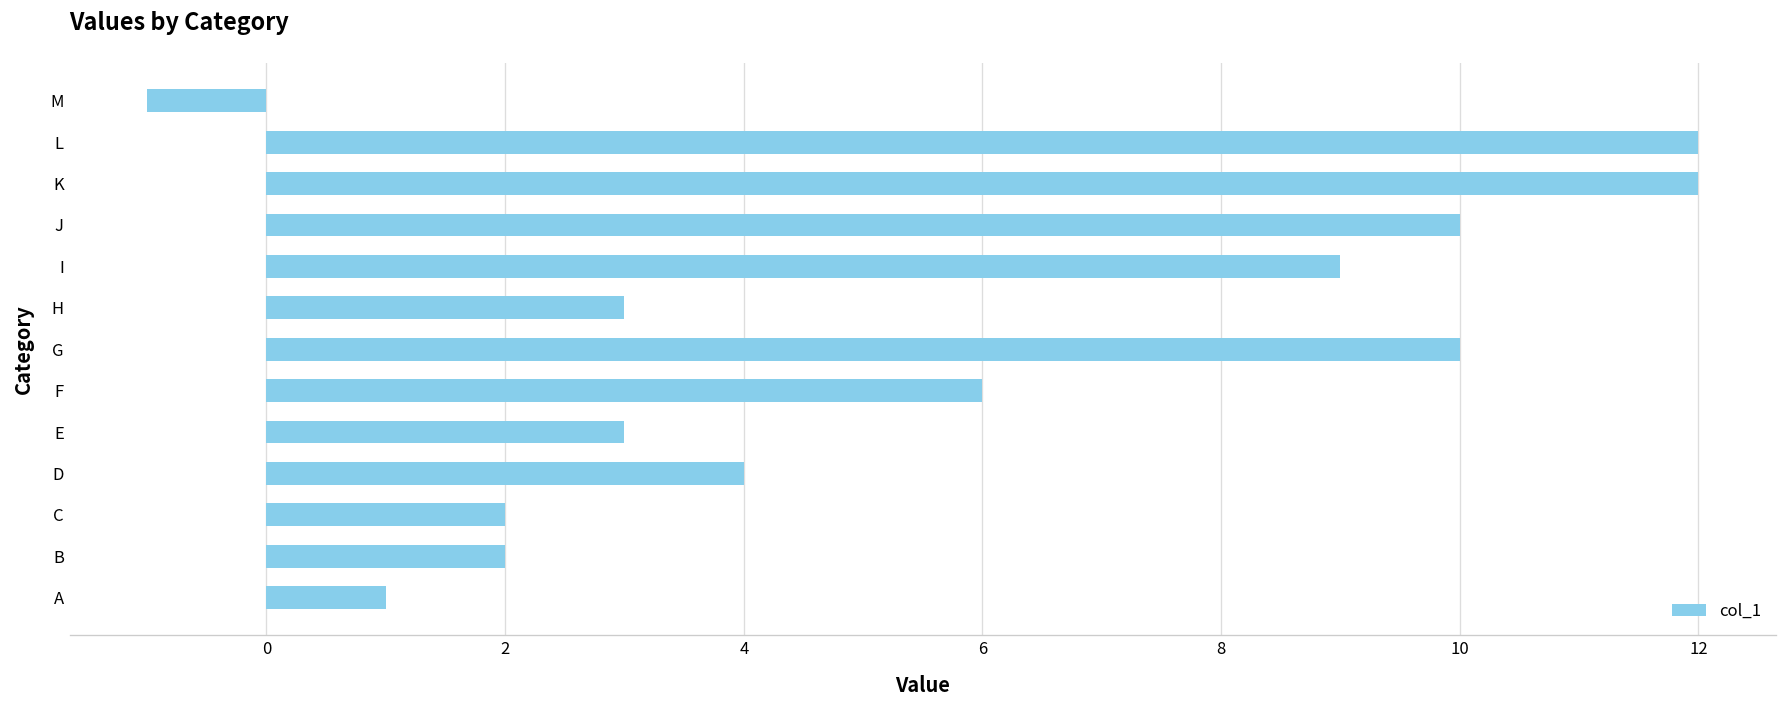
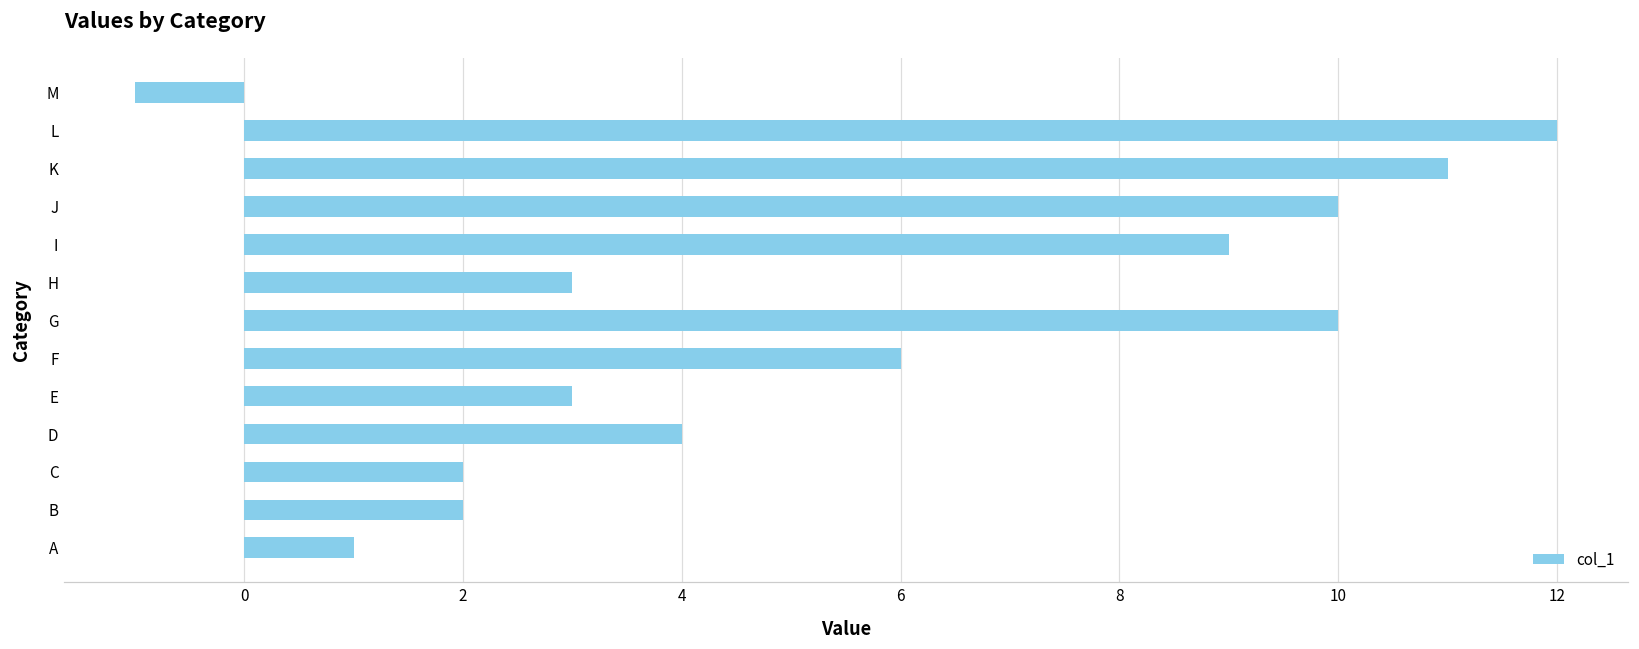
  {
    "M": -1,
    "L": 12,
-   "K": 12,
+   "K": 11,
    "J": 10,
    "I": 9,
    "H": 3,
    "G": 10,
    "F": 6,
    "E": 3,
    "D": 4,
    "C": 2,
    "B": 2,
    "A": 1
  }
